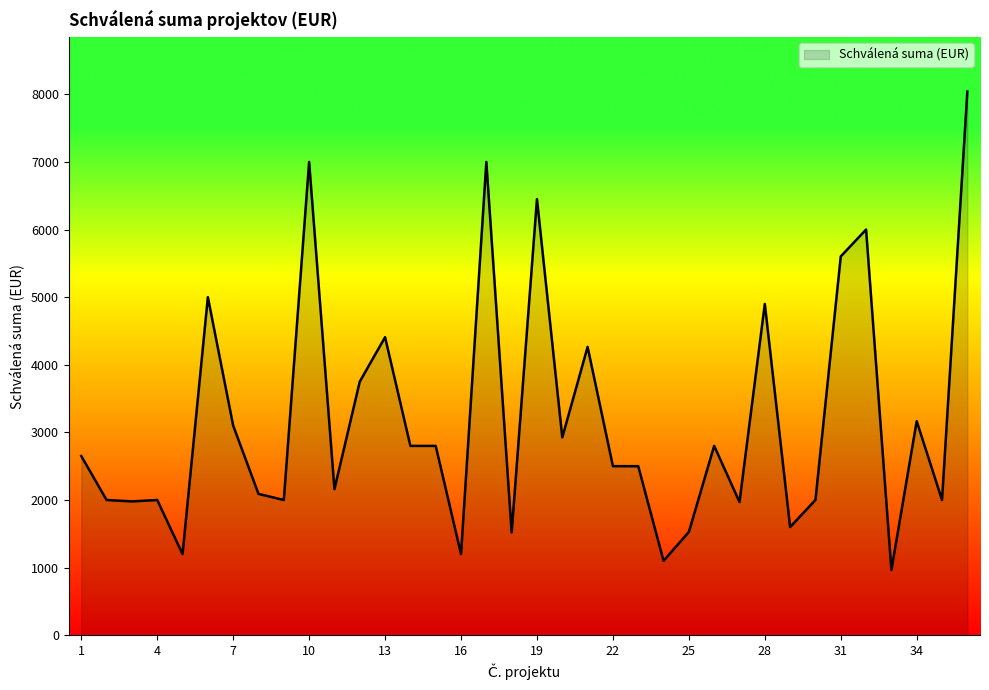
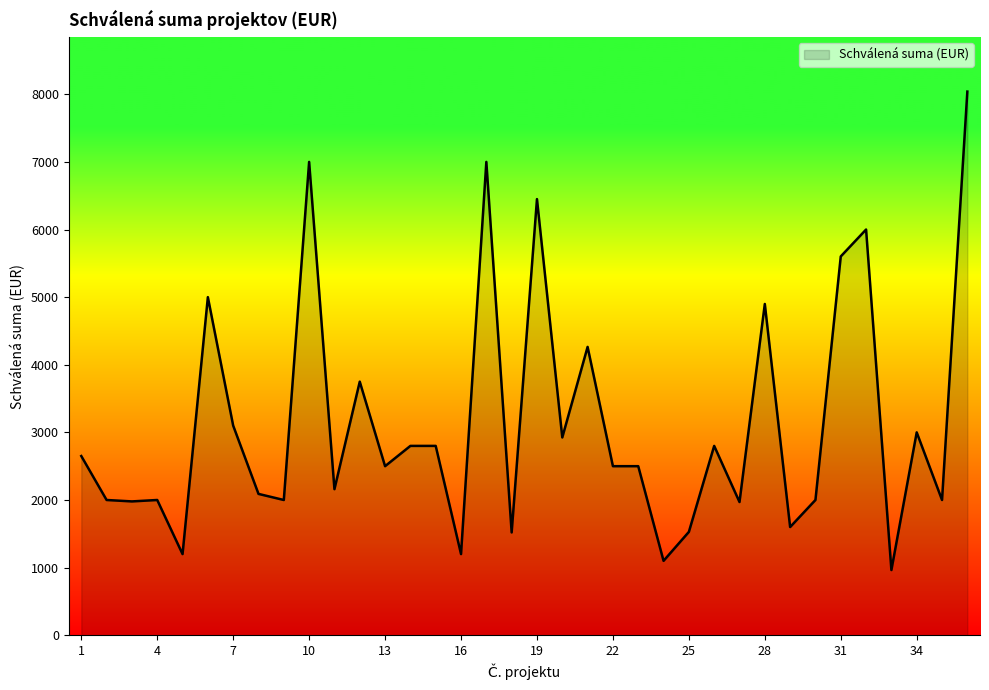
  {
    "1": 2700,
    "4": 2000,
    "7": 3100,
    "10": 7000,
-   "13": 4400,
+   "13": 2500,
    "16": 1200,
    "19": 6500,
    "22": 2500,
    "25": 1500,
    "28": 4900,
    "31": 5600,
-   "34": 3200
+   "34": 3000
  }
